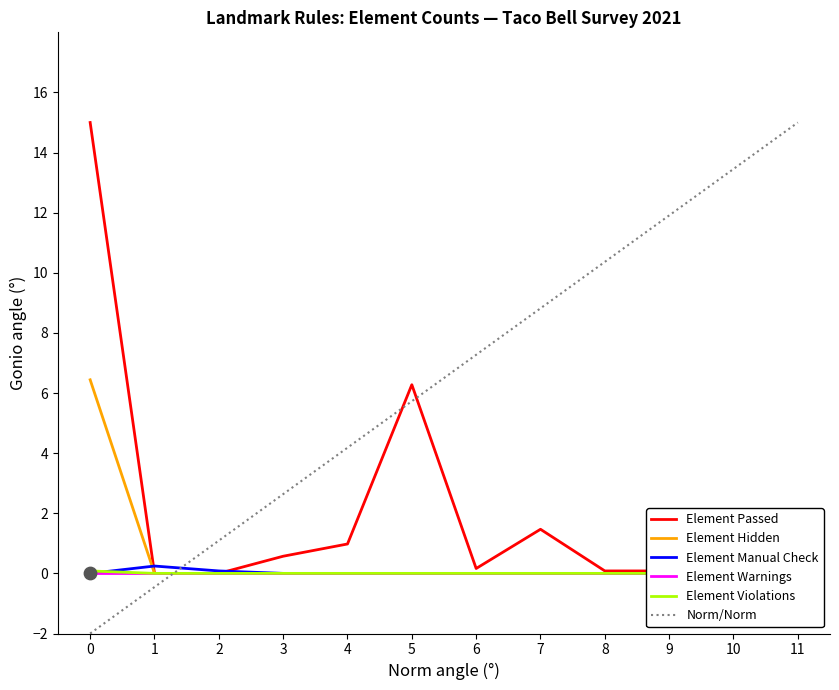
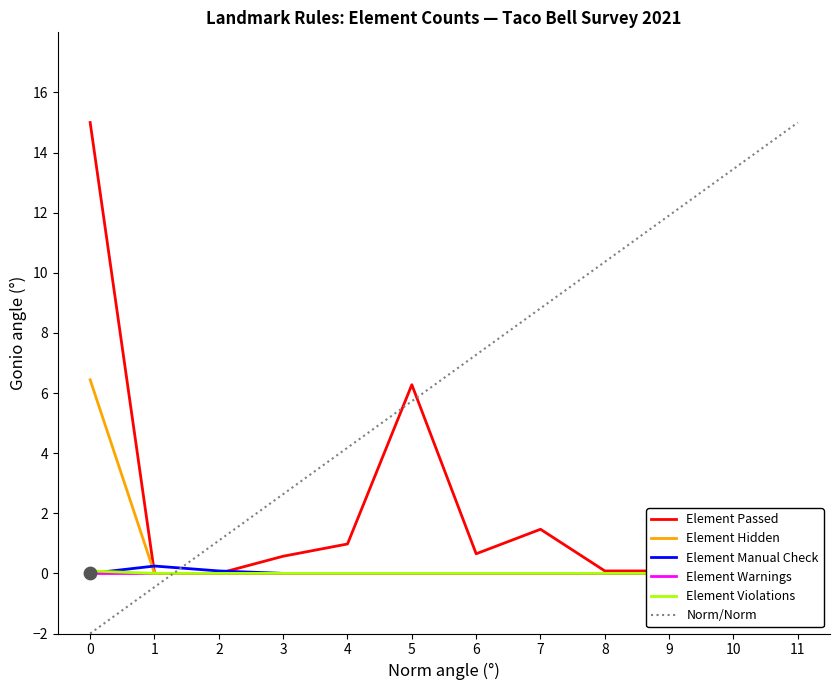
  {
    "Element Passed": {
      "0": 15.0,
      "3": 0.6,
      "4": 1.0,
      "5": 6.3,
-     "6": 0.2,
+     "6": 0.7,
      "7": 1.5
    },
    "Element Hidden": {
      "0": 6.4
    },
    "Element Manual Check": {
      "1": 0.2
    },
    "Norm/Norm": {
      "0": -2.0,
      "1": -0.5,
      "2": 1.1,
      "3": 2.6,
      "4": 4.2,
      "5": 5.7,
      "6": 7.3,
      "7": 8.8,
      "8": 10.4,
      "9": 11.9,
      "10": 13.5,
      "11": 15.0
    }
  }
